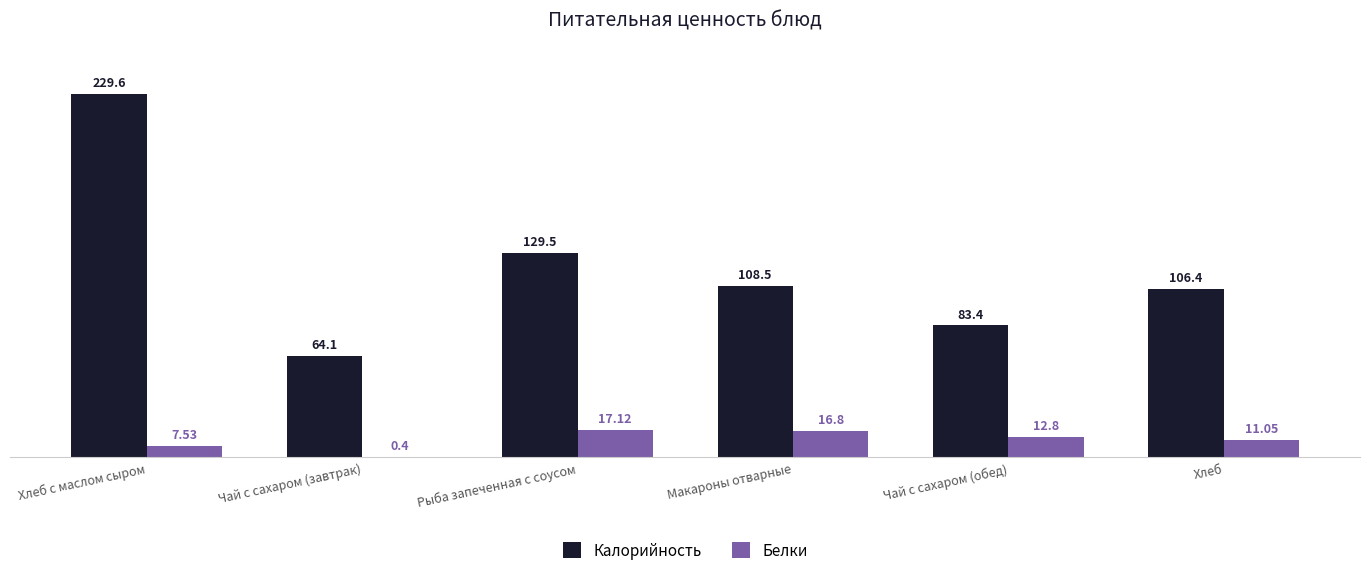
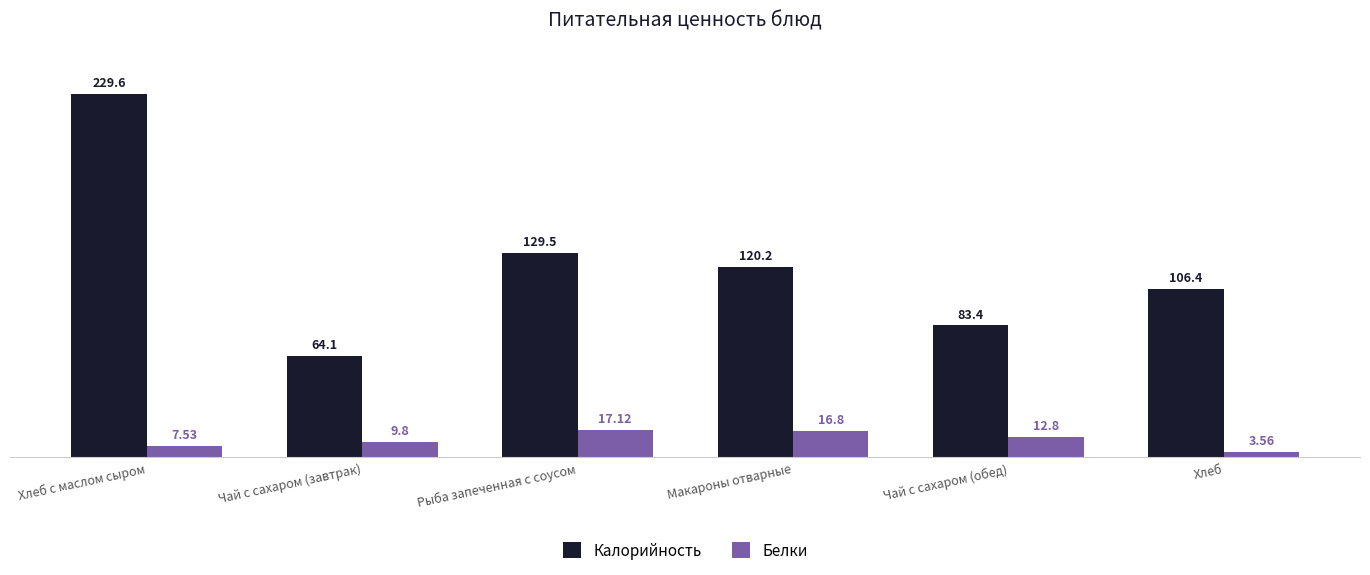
  {
    "Калорийность": {
      "Хлеб с маслом сыром": 229.6,
      "Чай с сахаром (завтрак)": 64.1,
      "Рыба запеченная с соусом": 129.5,
-     "Макароны отварные": 108.5,
+     "Макароны отварные": 120.2,
      "Чай с сахаром (обед)": 83.4,
      "Хлеб": 106.4
    },
    "Белки": {
      "Хлеб с маслом сыром": 7.53,
-     "Чай с сахаром (завтрак)": 0.4,
+     "Чай с сахаром (завтрак)": 9.8,
      "Рыба запеченная с соусом": 17.12,
      "Макароны отварные": 16.8,
      "Чай с сахаром (обед)": 12.8,
-     "Хлеб": 11.05
+     "Хлеб": 3.56
    }
  }
